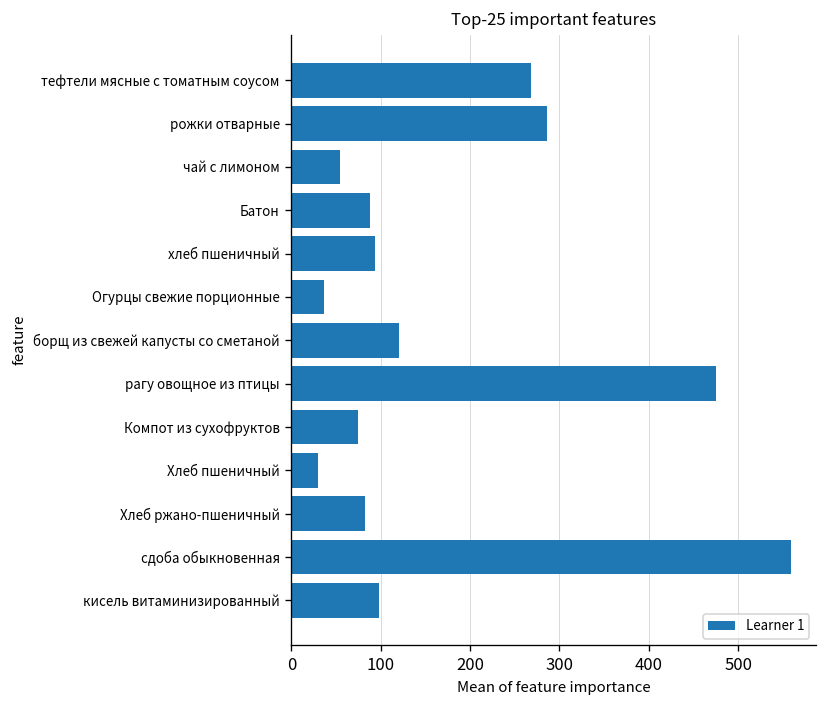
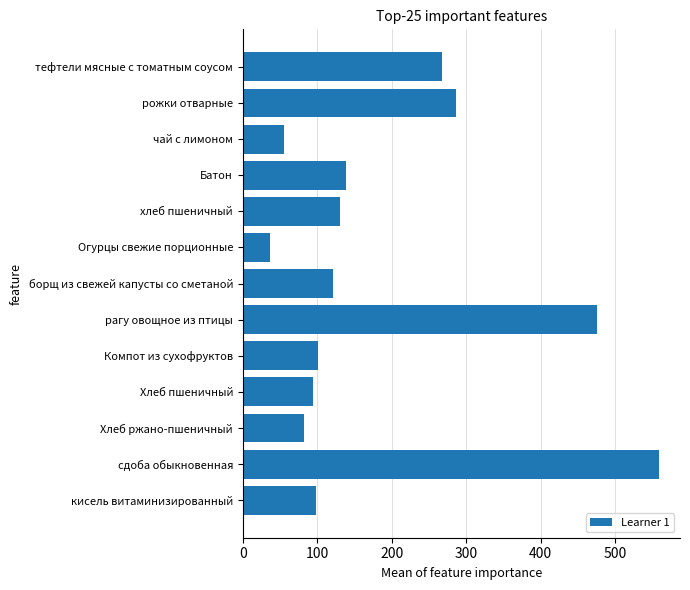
  {
    "тефтели мясные с томатным соусом": 270,
    "рожки отварные": 290,
    "чай с лимоном": 60,
-   "Батон": 90,
-   "хлеб пшеничный": 90,
+   "Батон": 140,
+   "хлеб пшеничный": 130,
    "Огурцы свежие порционные": 40,
    "борщ из свежей капусты со сметаной": 120,
    "рагу овощное из птицы": 480,
-   "Компот из сухофруктов": 70,
-   "Хлеб пшеничный": 30,
+   "Компот из сухофруктов": 100,
+   "Хлеб пшеничный": 90,
    "Хлеб ржано-пшеничный": 80,
    "сдоба обыкновенная": 560,
    "кисель витаминизированный": 100
  }
